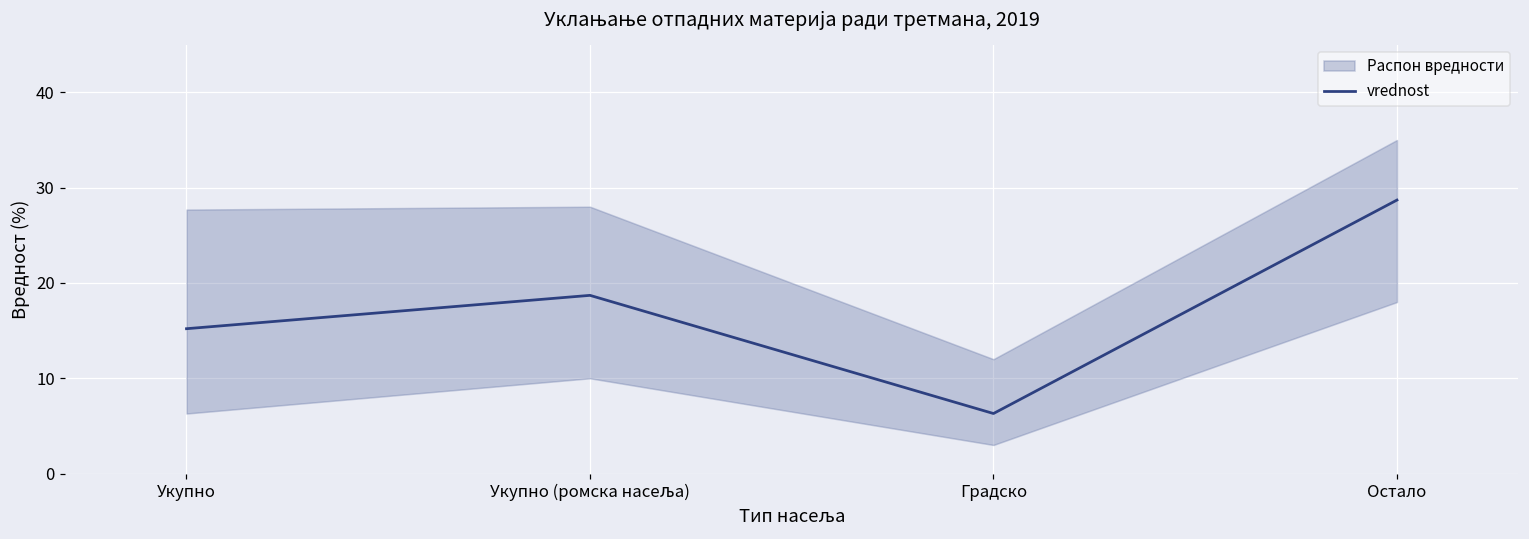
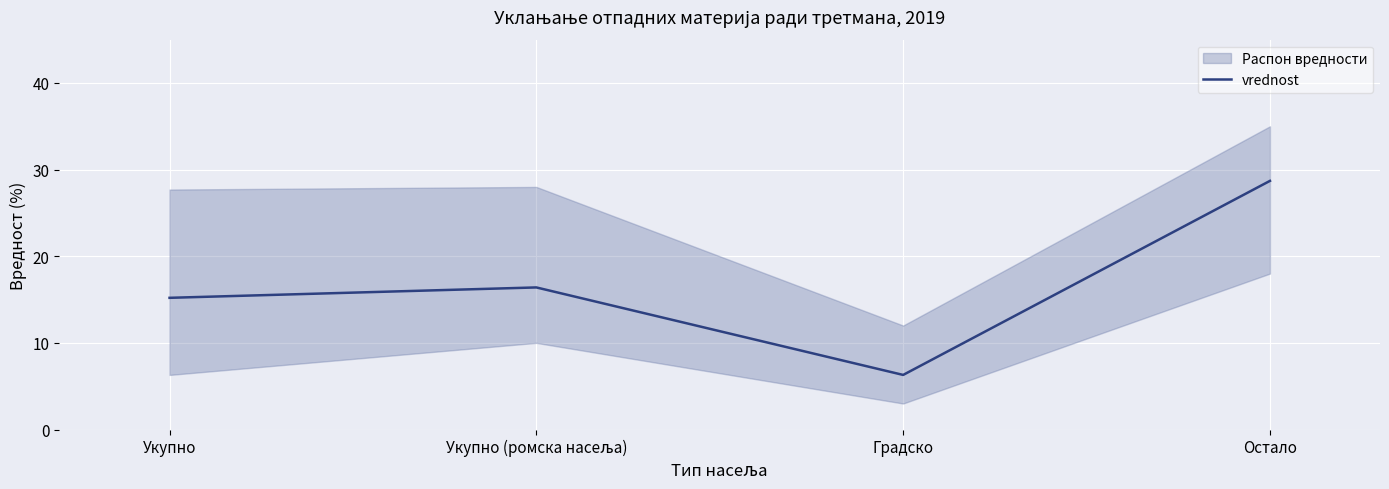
  {
    "vrednost": {
      "Укупно": 15,
-     "Укупно (ромска насеља)": 19,
+     "Укупно (ромска насеља)": 16,
      "Градско": 6,
      "Остало": 29
    }
  }
